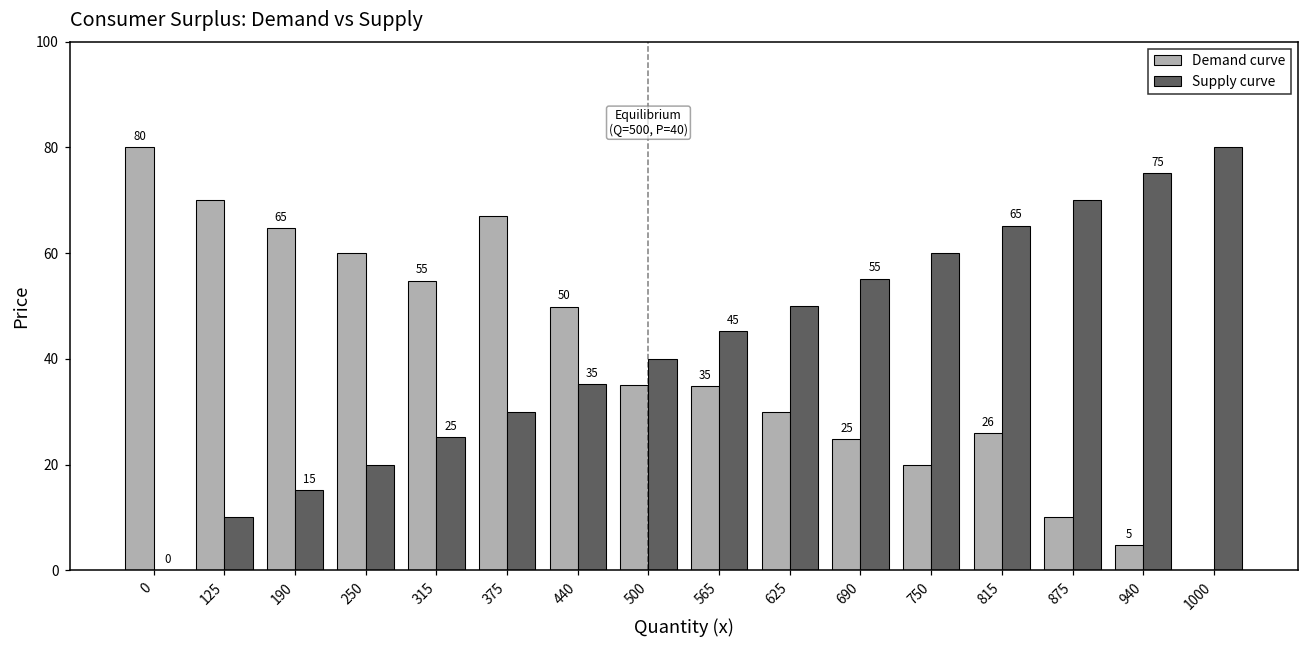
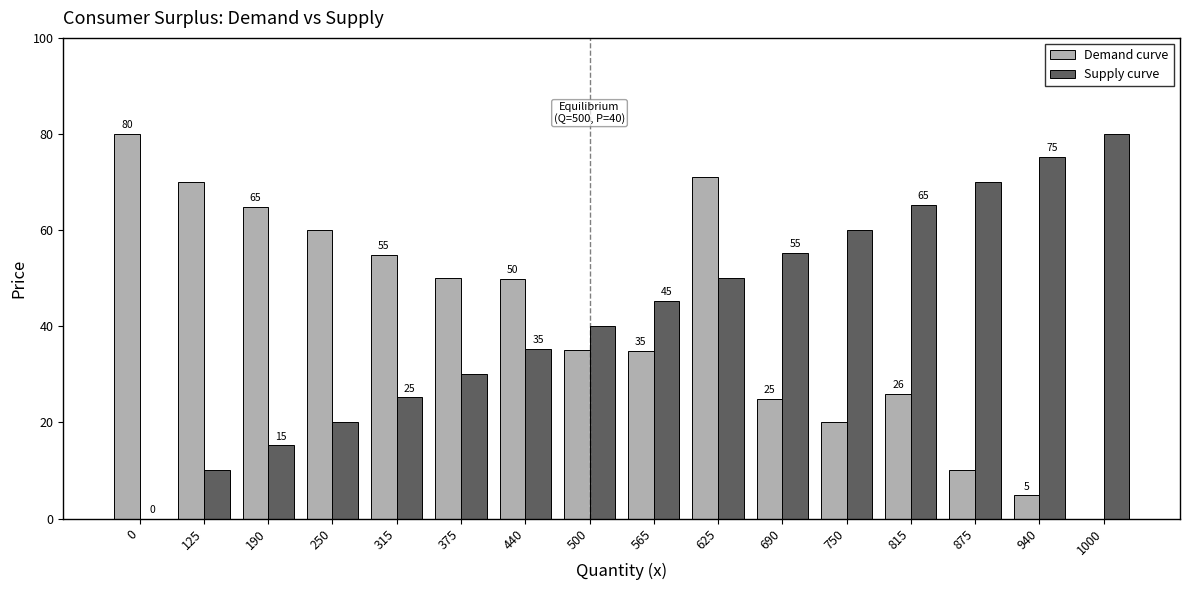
  {
    "Demand curve": {
      "125": 70,
      "250": 60,
-     "375": 67,
-     "625": 30,
+     "375": 50,
+     "625": 71,
      "750": 20,
      "875": 10,
      "1000": 0
    },
    "Supply curve": {
      "0": 0,
      "190": 15,
      "315": 25,
      "440": 35,
      "565": 45,
      "690": 55,
      "815": 65,
      "940": 75
    }
  }
